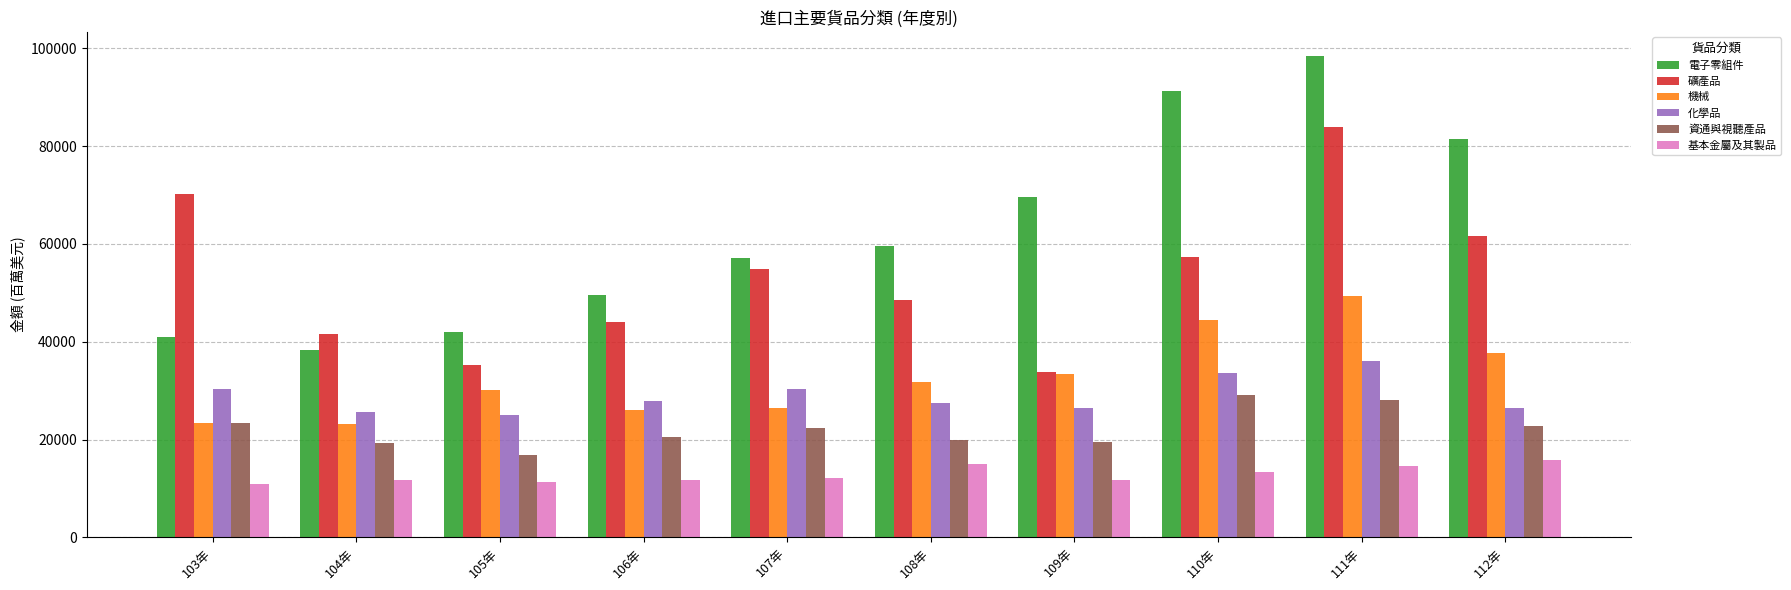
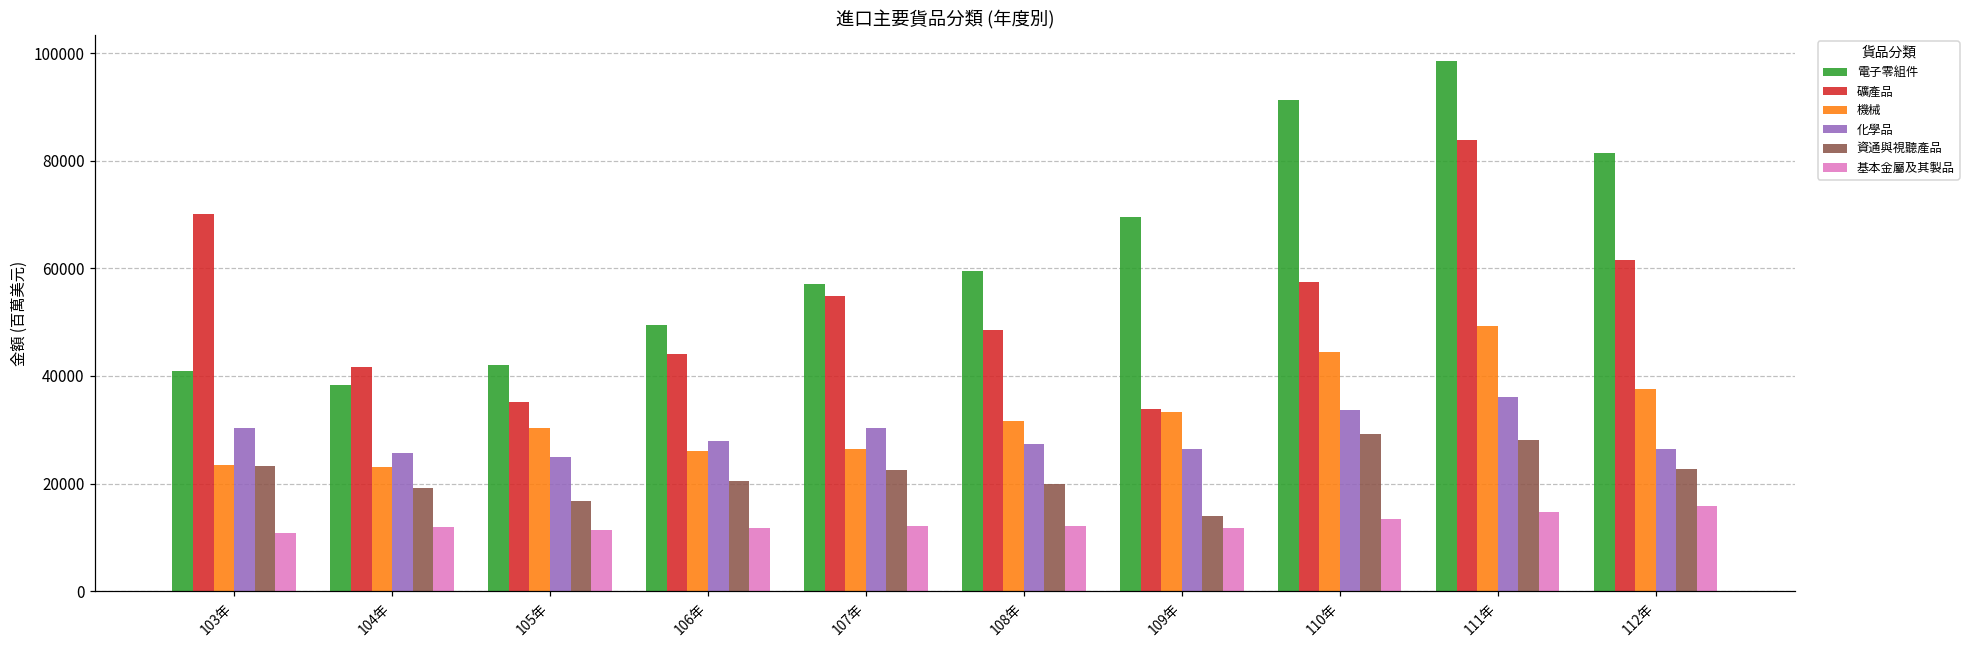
  {
    "電子零組件": {
      "103年": 41000,
      "104年": 38000,
      "105年": 42000,
      "106年": 49000,
      "107年": 57000,
      "108年": 60000,
      "109年": 70000,
      "110年": 91000,
      "111年": 98000,
      "112年": 81000
    },
    "礦產品": {
      "103年": 70000,
      "104年": 42000,
      "105年": 35000,
      "106年": 44000,
      "107年": 55000,
      "108年": 49000,
      "109年": 34000,
      "110年": 57000,
      "111年": 84000,
      "112年": 62000
    },
    "機械": {
      "103年": 23000,
      "104年": 23000,
      "105年": 30000,
      "106年": 26000,
      "107年": 26000,
      "108年": 32000,
      "109年": 33000,
      "110年": 44000,
      "111年": 49000,
      "112年": 38000
    },
    "化學品": {
      "103年": 30000,
      "104年": 26000,
      "105年": 25000,
      "106年": 28000,
      "107年": 30000,
      "108年": 27000,
      "109年": 26000,
      "110年": 34000,
      "111年": 36000,
      "112年": 26000
    },
    "資通與視聽產品": {
      "103年": 23000,
      "104年": 19000,
      "105年": 17000,
      "106年": 20000,
      "107年": 22000,
      "108年": 20000,
-     "109年": 20000,
+     "109年": 14000,
      "110年": 29000,
      "111年": 28000,
      "112年": 23000
    },
    "基本金屬及其製品": {
      "103年": 11000,
      "104年": 12000,
      "105年": 11000,
      "106年": 12000,
      "107年": 12000,
-     "108年": 15000,
+     "108年": 12000,
      "109年": 12000,
      "110年": 13000,
      "111年": 15000,
      "112年": 16000
    }
  }
